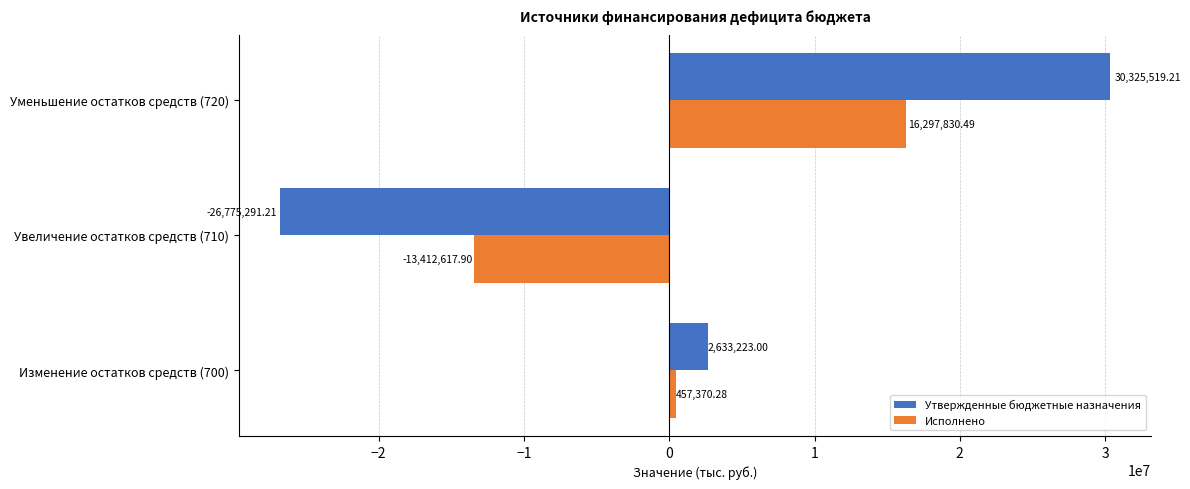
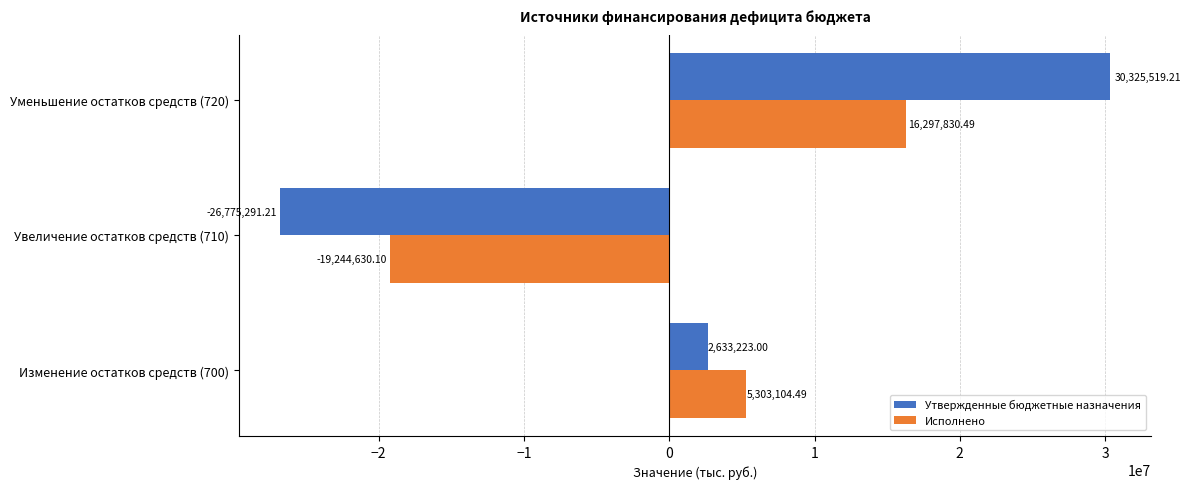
  {
    "Утвержденные бюджетные назначения": {
      "Уменьшение остатков средств (720)": "30,325,519.21",
      "Увеличение остатков средств (710)": "-26,775,291.21",
      "Изменение остатков средств (700)": "2,633,223.00"
    },
    "Исполнено": {
      "Уменьшение остатков средств (720)": "16,297,830.49",
-     "Увеличение остатков средств (710)": "-13,412,617.90",
-     "Изменение остатков средств (700)": "457,370.28"
+     "Увеличение остатков средств (710)": "-19,244,630.10",
+     "Изменение остатков средств (700)": "5,303,104.49"
    }
  }
